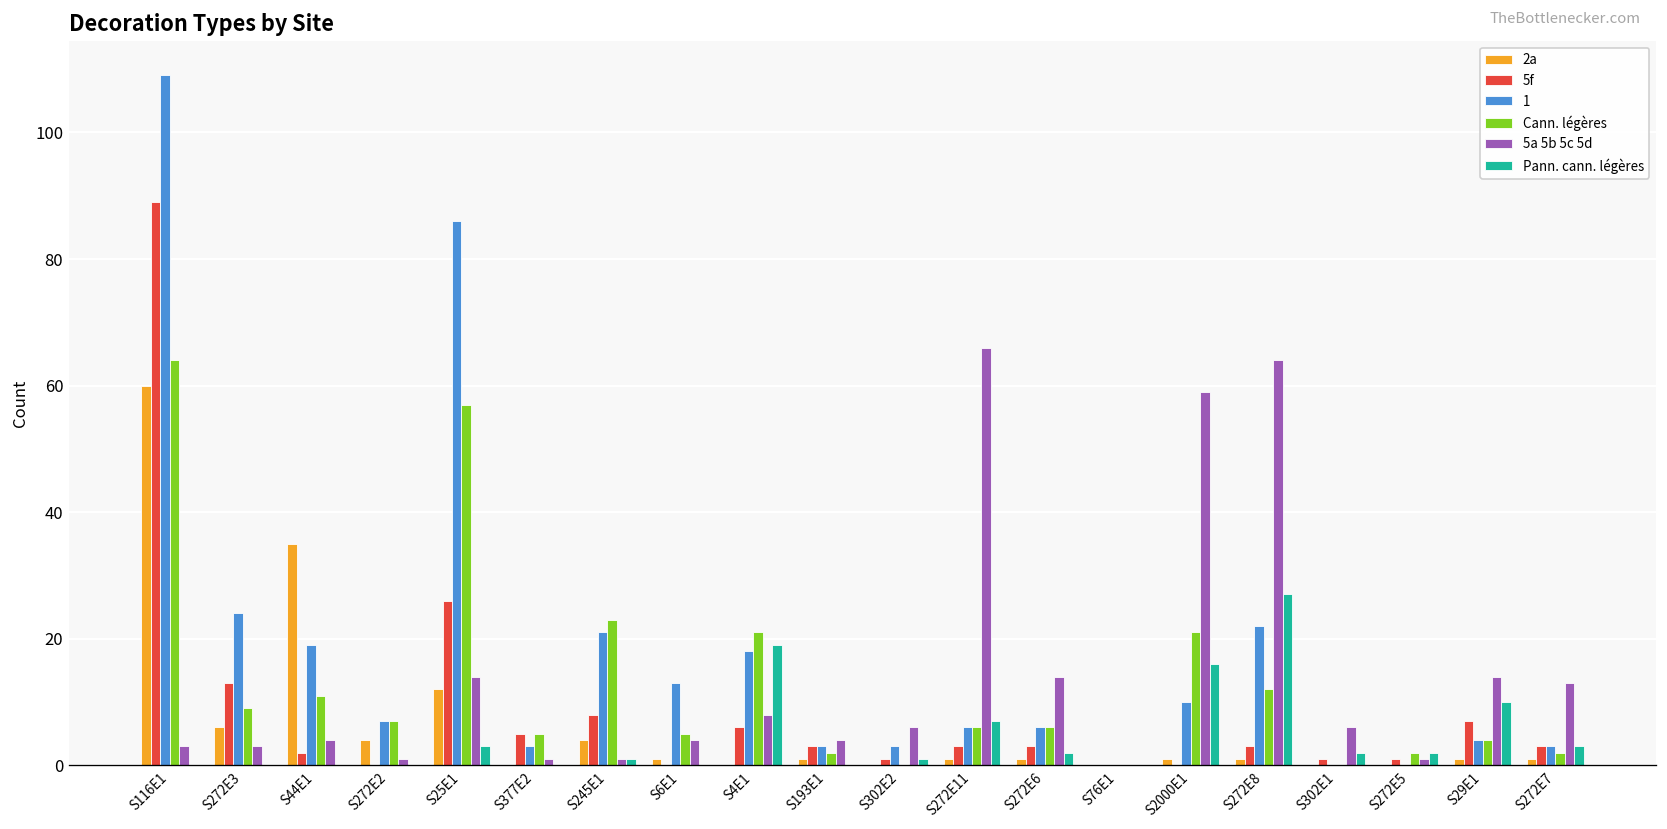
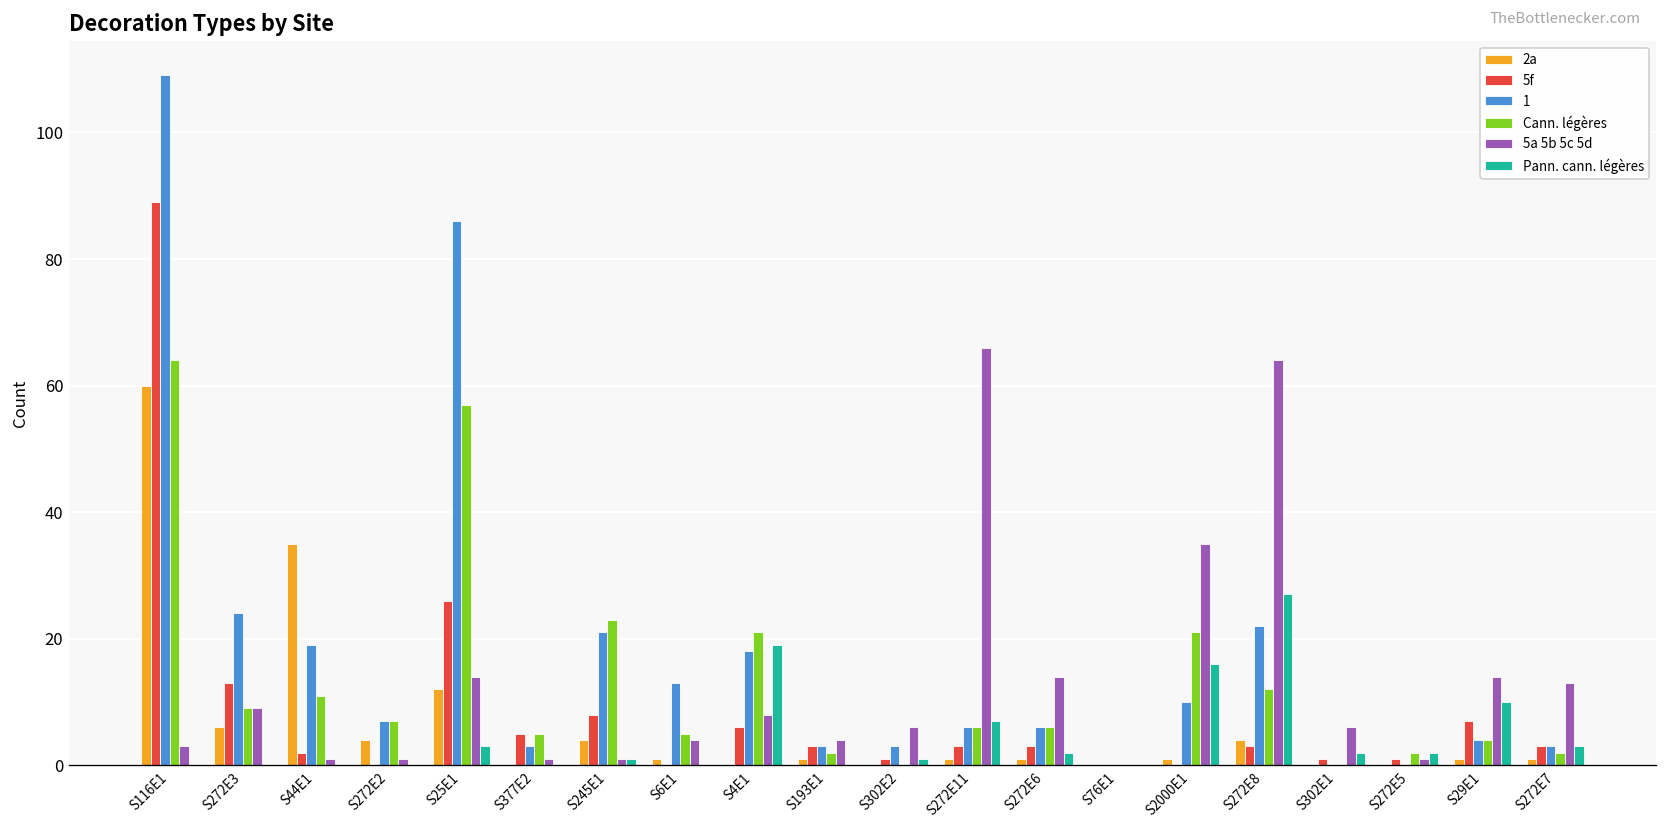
  {
    "2a": {
      "S116E1": 60,
      "S272E3": 6,
      "S44E1": 35,
      "S272E2": 4,
      "S25E1": 12,
      "S377E2": 0,
      "S245E1": 4,
      "S6E1": 1,
      "S4E1": 0,
      "S193E1": 1,
      "S302E2": 0,
      "S272E11": 1,
      "S272E6": 1,
      "S76E1": 0,
      "S2000E1": 1,
-     "S272E8": 1,
+     "S272E8": 4,
      "S302E1": 0,
      "S272E5": 0,
      "S29E1": 1,
      "S272E7": 1
    },
    "5f": {
      "S116E1": 89,
      "S272E3": 13,
      "S44E1": 2,
      "S272E2": 0,
      "S25E1": 26,
      "S377E2": 5,
      "S245E1": 8,
      "S6E1": 0,
      "S4E1": 6,
      "S193E1": 3,
      "S302E2": 1,
      "S272E11": 3,
      "S272E6": 3,
      "S76E1": 0,
      "S2000E1": 0,
      "S272E8": 3,
      "S302E1": 1,
      "S272E5": 1,
      "S29E1": 7,
      "S272E7": 3
    },
    "1": {
      "S116E1": 109,
      "S272E3": 24,
      "S44E1": 19,
      "S272E2": 7,
      "S25E1": 86,
      "S377E2": 3,
      "S245E1": 21,
      "S6E1": 13,
      "S4E1": 18,
      "S193E1": 3,
      "S302E2": 3,
      "S272E11": 6,
      "S272E6": 6,
      "S76E1": 0,
      "S2000E1": 10,
      "S272E8": 22,
      "S302E1": 0,
      "S272E5": 0,
      "S29E1": 4,
      "S272E7": 3
    },
    "Cann. légères": {
      "S116E1": 64,
      "S272E3": 9,
      "S44E1": 11,
      "S272E2": 7,
      "S25E1": 57,
      "S377E2": 5,
      "S245E1": 23,
      "S6E1": 5,
      "S4E1": 21,
      "S193E1": 2,
      "S302E2": 0,
      "S272E11": 6,
      "S272E6": 6,
      "S76E1": 0,
      "S2000E1": 21,
      "S272E8": 12,
      "S302E1": 0,
      "S272E5": 2,
      "S29E1": 4,
      "S272E7": 2
    },
    "5a 5b 5c 5d": {
      "S116E1": 3,
-     "S272E3": 3,
-     "S44E1": 4,
+     "S272E3": 9,
+     "S44E1": 1,
      "S272E2": 1,
      "S25E1": 14,
      "S377E2": 1,
      "S245E1": 1,
      "S6E1": 4,
      "S4E1": 8,
      "S193E1": 4,
      "S302E2": 6,
      "S272E11": 66,
      "S272E6": 14,
      "S76E1": 0,
-     "S2000E1": 59,
+     "S2000E1": 35,
      "S272E8": 64,
      "S302E1": 6,
      "S272E5": 1,
      "S29E1": 14,
      "S272E7": 13
    },
    "Pann. cann. légères": {
      "S116E1": 0,
      "S272E3": 0,
      "S44E1": 0,
      "S272E2": 0,
      "S25E1": 3,
      "S377E2": 0,
      "S245E1": 1,
      "S6E1": 0,
      "S4E1": 19,
      "S193E1": 0,
      "S302E2": 1,
      "S272E11": 7,
      "S272E6": 2,
      "S76E1": 0,
      "S2000E1": 16,
      "S272E8": 27,
      "S302E1": 2,
      "S272E5": 2,
      "S29E1": 10,
      "S272E7": 3
    }
  }
